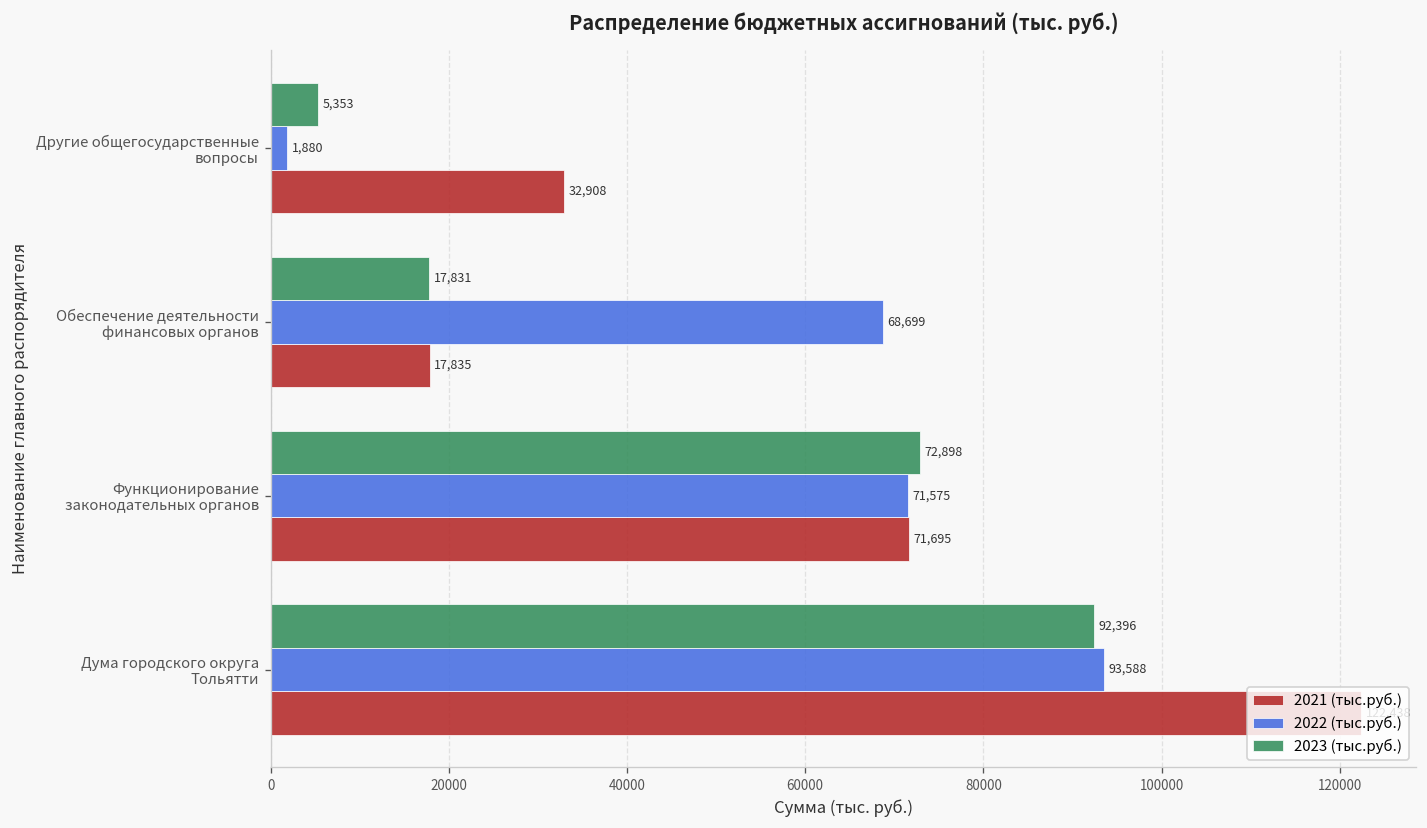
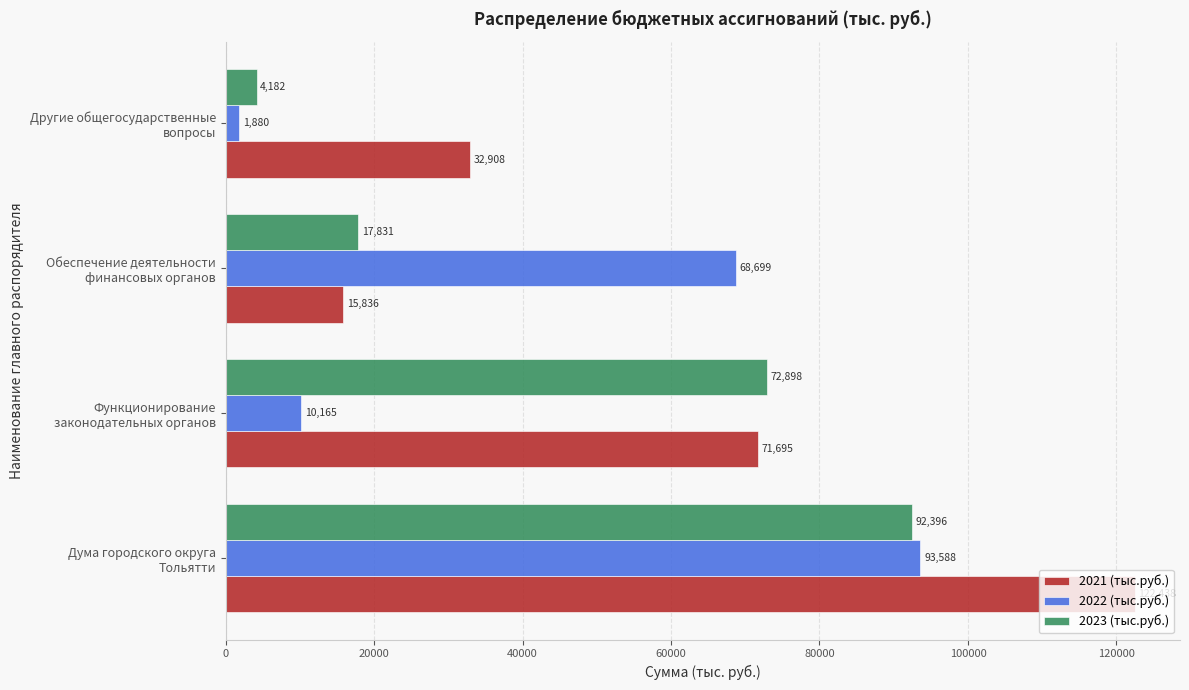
  {
    "2021 (тыс.руб.)": {
      "Другие общегосударственные вопросы": "32,908",
-     "Обеспечение деятельности финансовых органов": "17,835",
+     "Обеспечение деятельности финансовых органов": "15,836",
      "Функционирование законодательных органов": "71,695"
    },
    "2022 (тыс.руб.)": {
      "Другие общегосударственные вопросы": "1,880",
      "Обеспечение деятельности финансовых органов": "68,699",
-     "Функционирование законодательных органов": "71,575",
+     "Функционирование законодательных органов": "10,165",
      "Дума городского округа Тольятти": "93,588"
    },
    "2023 (тыс.руб.)": {
-     "Другие общегосударственные вопросы": "5,353",
+     "Другие общегосударственные вопросы": "4,182",
      "Обеспечение деятельности финансовых органов": "17,831",
      "Функционирование законодательных органов": "72,898",
      "Дума городского округа Тольятти": "92,396"
    }
  }
